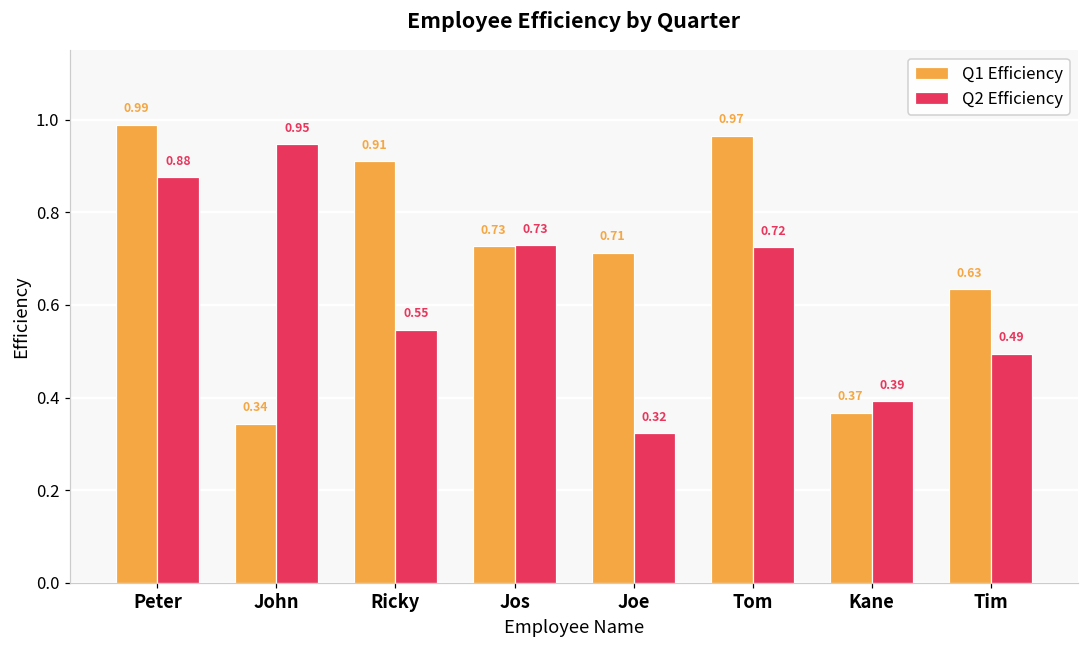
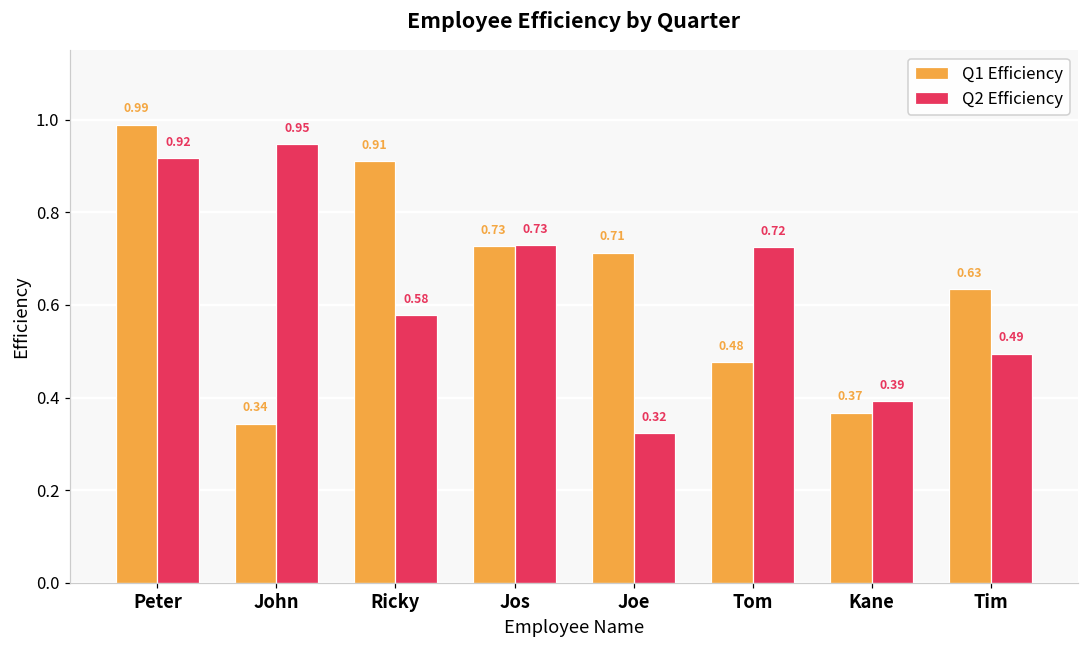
  {
    "Q1 Efficiency": {
      "Peter": 0.99,
      "John": 0.34,
      "Ricky": 0.91,
      "Jos": 0.73,
      "Joe": 0.71,
-     "Tom": 0.97,
+     "Tom": 0.48,
      "Kane": 0.37,
      "Tim": 0.63
    },
    "Q2 Efficiency": {
-     "Peter": 0.88,
+     "Peter": 0.92,
      "John": 0.95,
-     "Ricky": 0.55,
+     "Ricky": 0.58,
      "Jos": 0.73,
      "Joe": 0.32,
      "Tom": 0.72,
      "Kane": 0.39,
      "Tim": 0.49
    }
  }
